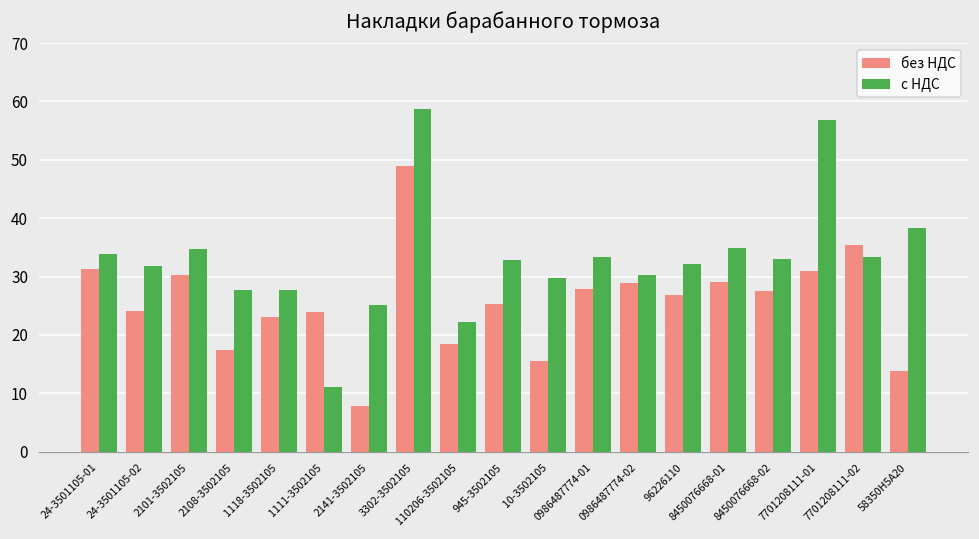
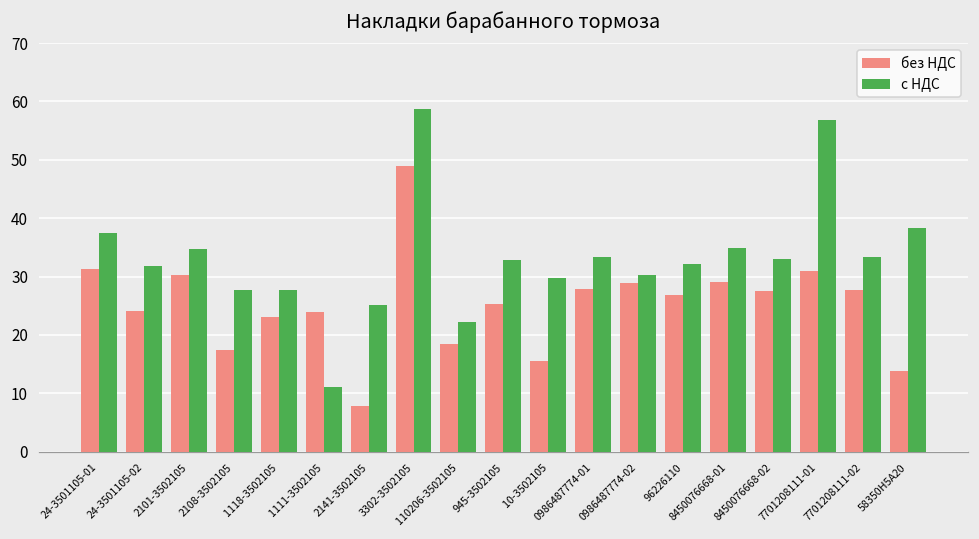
  {
    "без НДС": {
      "24-3501105-01": 31,
      "24-3501105-02": 24,
      "2101-3502105": 30,
      "2108-3502105": 17,
      "1118-3502105": 23,
      "1111-3502105": 24,
      "2141-3502105": 8,
      "3302-3502105": 49,
      "110206-3502105": 19,
      "945-3502105": 25,
      "10-3502105": 16,
      "0986487774-01": 28,
      "0986487774-02": 29,
      "96226110": 27,
      "8450076668-01": 29,
      "8450076668-02": 28,
      "7701208111-01": 31,
-     "7701208111-02": 35,
+     "7701208111-02": 28,
      "58350Н5А20": 14
    },
    "с НДС": {
-     "24-3501105-01": 34,
+     "24-3501105-01": 37,
      "24-3501105-02": 32,
      "2101-3502105": 35,
      "2108-3502105": 28,
      "1118-3502105": 28,
      "1111-3502105": 11,
      "2141-3502105": 25,
      "3302-3502105": 59,
      "110206-3502105": 22,
      "945-3502105": 33,
      "10-3502105": 30,
      "0986487774-01": 33,
      "0986487774-02": 30,
      "96226110": 32,
      "8450076668-01": 35,
      "8450076668-02": 33,
      "7701208111-01": 57,
      "7701208111-02": 33,
      "58350Н5А20": 38
    }
  }
